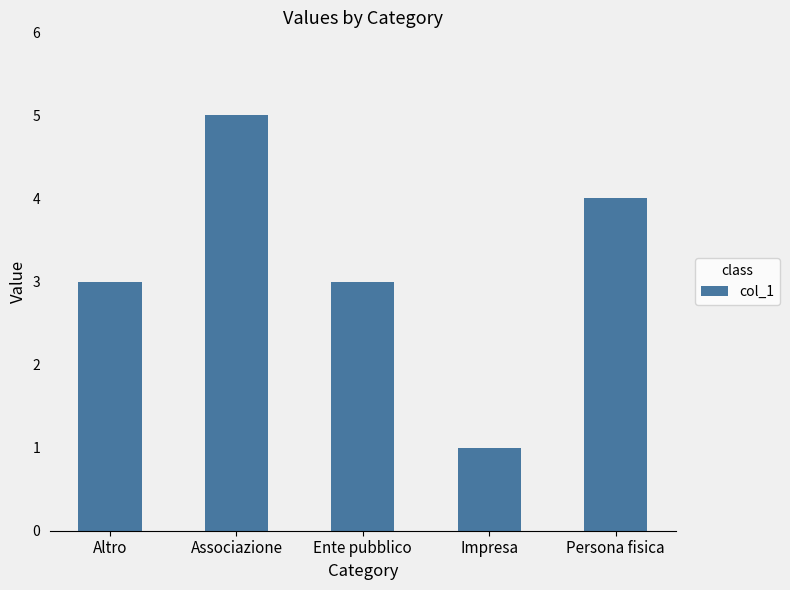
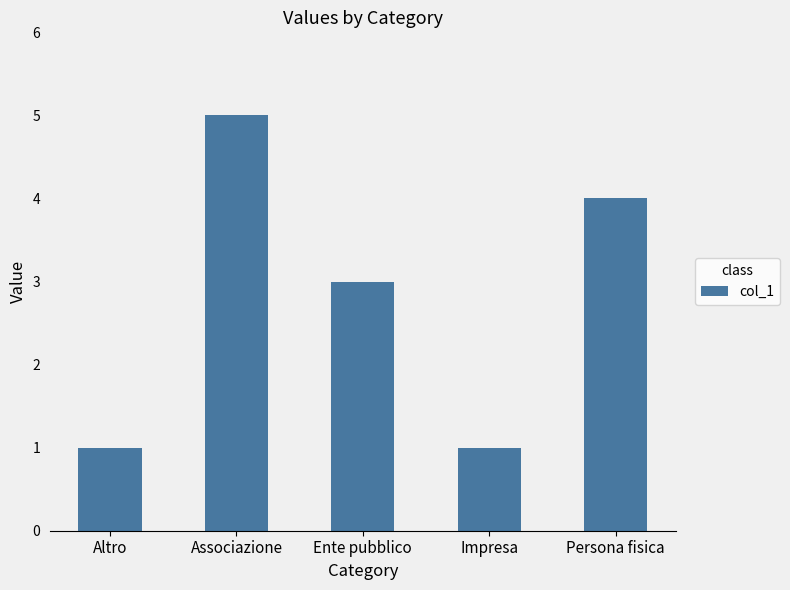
  {
-   "Altro": 3,
+   "Altro": 1,
    "Associazione": 5,
    "Ente pubblico": 3,
    "Impresa": 1,
    "Persona fisica": 4
  }
